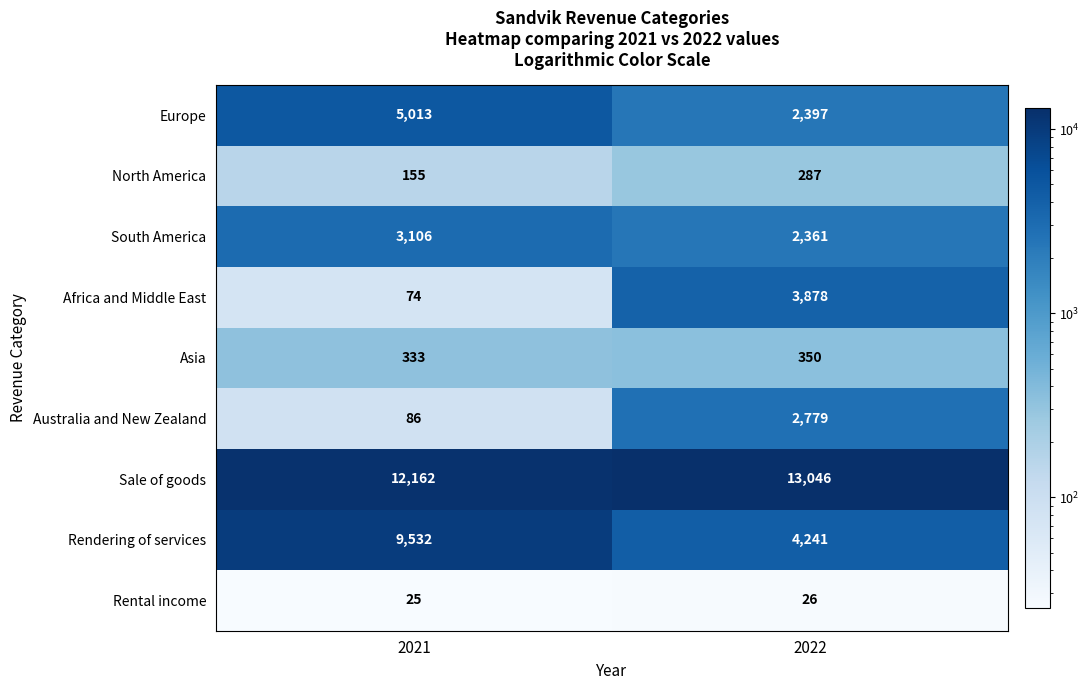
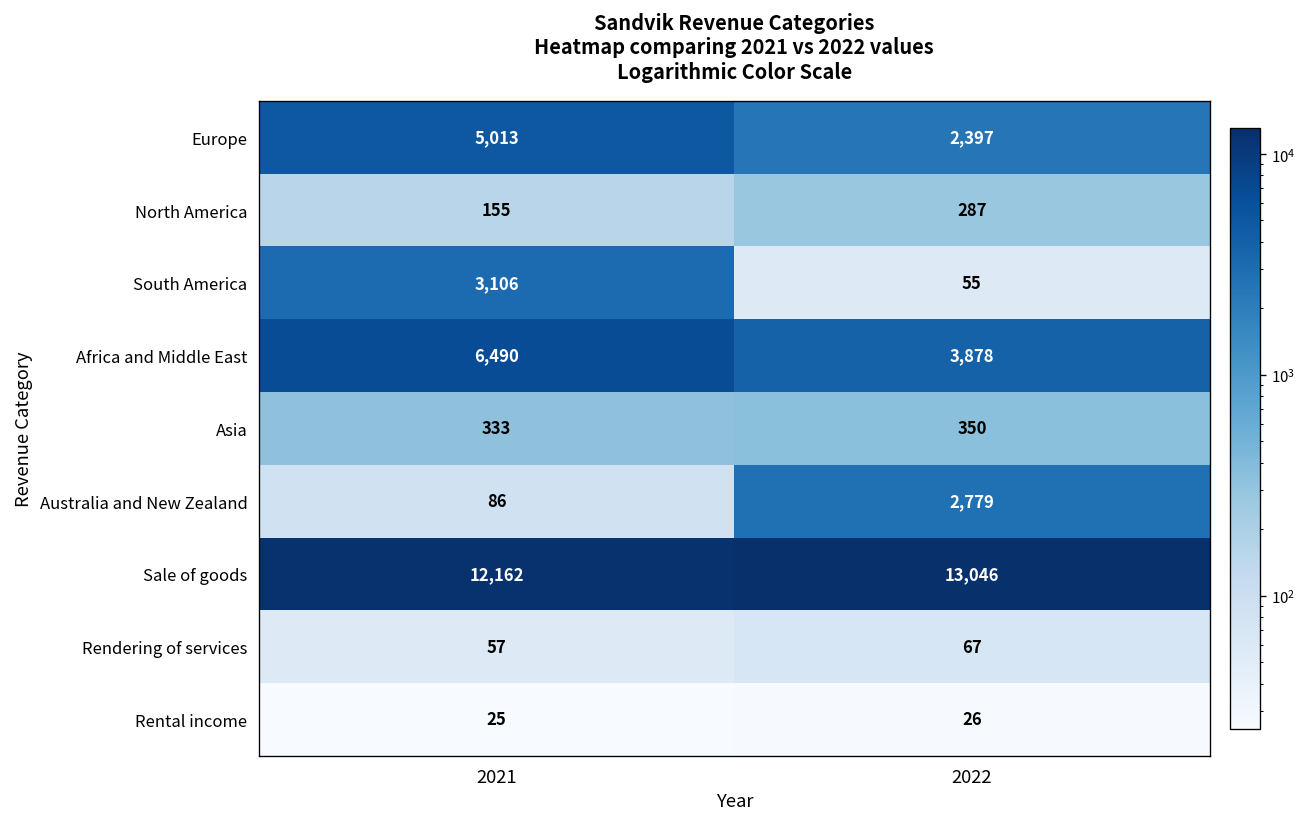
  {
    "Europe": {
      "2021": "5,013",
      "2022": "2,397"
    },
    "North America": {
      "2021": "155",
      "2022": "287"
    },
    "South America": {
      "2021": "3,106",
-     "2022": "2,361"
+     "2022": "55"
    },
    "Africa and Middle East": {
-     "2021": "74",
+     "2021": "6,490",
      "2022": "3,878"
    },
    "Asia": {
      "2021": "333",
      "2022": "350"
    },
    "Australia and New Zealand": {
      "2021": "86",
      "2022": "2,779"
    },
    "Sale of goods": {
      "2021": "12,162",
      "2022": "13,046"
    },
    "Rendering of services": {
-     "2021": "9,532",
-     "2022": "4,241"
+     "2021": "57",
+     "2022": "67"
    },
    "Rental income": {
      "2021": "25",
      "2022": "26"
    }
  }
